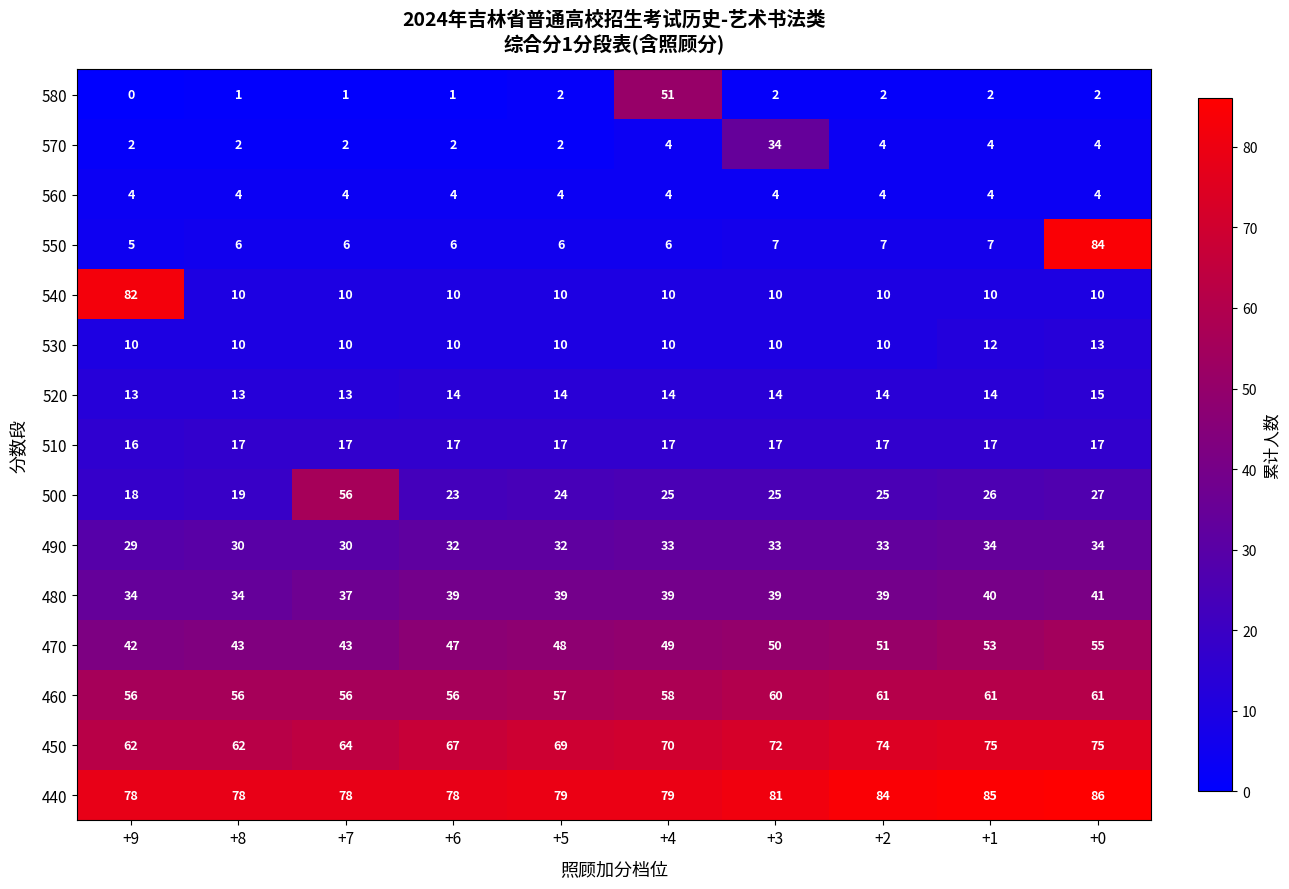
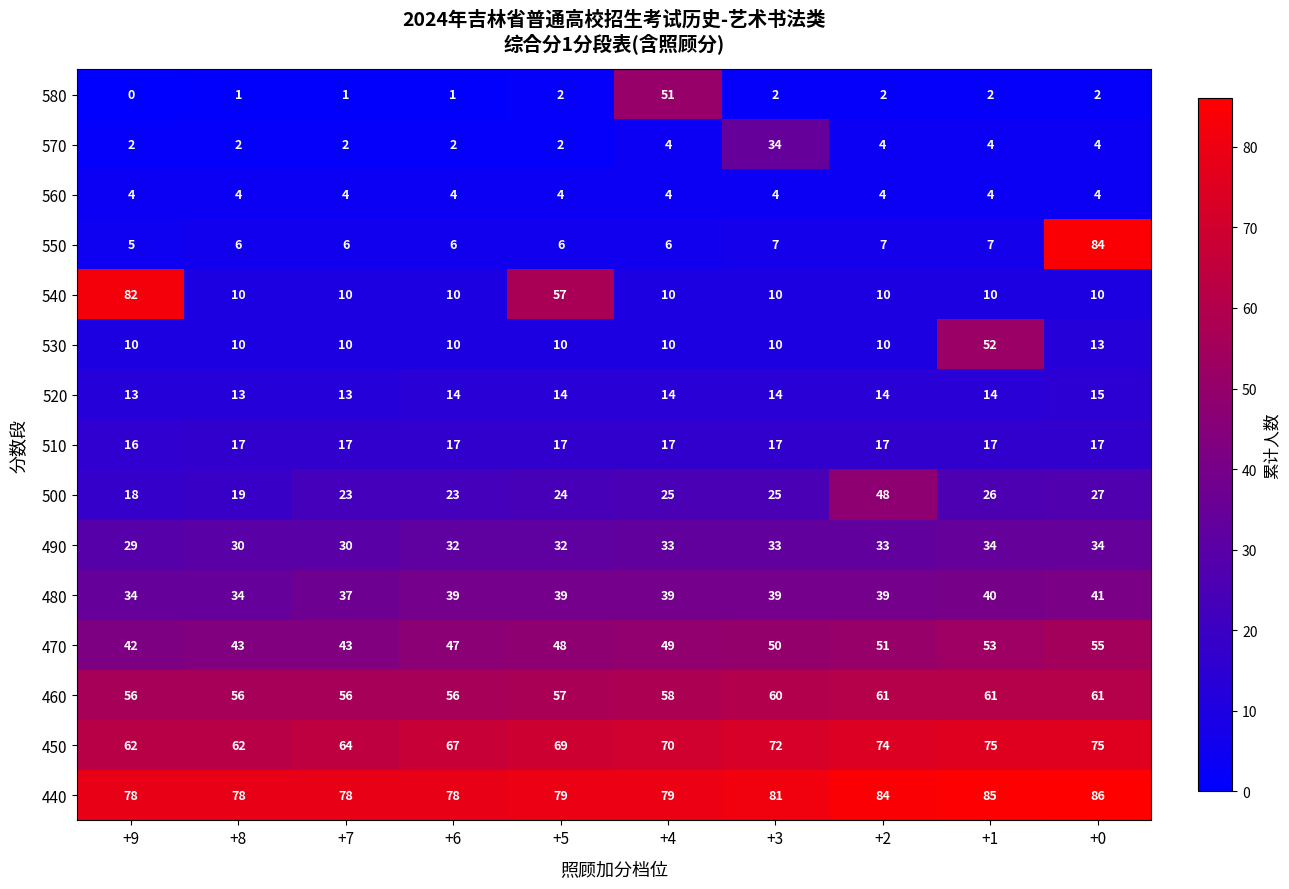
  {
    "580": {
      "+9": 0,
      "+8": 1,
      "+7": 1,
      "+6": 1,
      "+5": 2,
      "+4": 51,
      "+3": 2,
      "+2": 2,
      "+1": 2,
      "+0": 2
    },
    "570": {
      "+9": 2,
      "+8": 2,
      "+7": 2,
      "+6": 2,
      "+5": 2,
      "+4": 4,
      "+3": 34,
      "+2": 4,
      "+1": 4,
      "+0": 4
    },
    "560": {
      "+9": 4,
      "+8": 4,
      "+7": 4,
      "+6": 4,
      "+5": 4,
      "+4": 4,
      "+3": 4,
      "+2": 4,
      "+1": 4,
      "+0": 4
    },
    "550": {
      "+9": 5,
      "+8": 6,
      "+7": 6,
      "+6": 6,
      "+5": 6,
      "+4": 6,
      "+3": 7,
      "+2": 7,
      "+1": 7,
      "+0": 84
    },
    "540": {
      "+9": 82,
      "+8": 10,
      "+7": 10,
      "+6": 10,
-     "+5": 10,
+     "+5": 57,
      "+4": 10,
      "+3": 10,
      "+2": 10,
      "+1": 10,
      "+0": 10
    },
    "530": {
      "+9": 10,
      "+8": 10,
      "+7": 10,
      "+6": 10,
      "+5": 10,
      "+4": 10,
      "+3": 10,
      "+2": 10,
-     "+1": 12,
+     "+1": 52,
      "+0": 13
    },
    "520": {
      "+9": 13,
      "+8": 13,
      "+7": 13,
      "+6": 14,
      "+5": 14,
      "+4": 14,
      "+3": 14,
      "+2": 14,
      "+1": 14,
      "+0": 15
    },
    "510": {
      "+9": 16,
      "+8": 17,
      "+7": 17,
      "+6": 17,
      "+5": 17,
      "+4": 17,
      "+3": 17,
      "+2": 17,
      "+1": 17,
      "+0": 17
    },
    "500": {
      "+9": 18,
      "+8": 19,
-     "+7": 56,
+     "+7": 23,
      "+6": 23,
      "+5": 24,
      "+4": 25,
      "+3": 25,
-     "+2": 25,
+     "+2": 48,
      "+1": 26,
      "+0": 27
    },
    "490": {
      "+9": 29,
      "+8": 30,
      "+7": 30,
      "+6": 32,
      "+5": 32,
      "+4": 33,
      "+3": 33,
      "+2": 33,
      "+1": 34,
      "+0": 34
    },
    "480": {
      "+9": 34,
      "+8": 34,
      "+7": 37,
      "+6": 39,
      "+5": 39,
      "+4": 39,
      "+3": 39,
      "+2": 39,
      "+1": 40,
      "+0": 41
    },
    "470": {
      "+9": 42,
      "+8": 43,
      "+7": 43,
      "+6": 47,
      "+5": 48,
      "+4": 49,
      "+3": 50,
      "+2": 51,
      "+1": 53,
      "+0": 55
    },
    "460": {
      "+9": 56,
      "+8": 56,
      "+7": 56,
      "+6": 56,
      "+5": 57,
      "+4": 58,
      "+3": 60,
      "+2": 61,
      "+1": 61,
      "+0": 61
    },
    "450": {
      "+9": 62,
      "+8": 62,
      "+7": 64,
      "+6": 67,
      "+5": 69,
      "+4": 70,
      "+3": 72,
      "+2": 74,
      "+1": 75,
      "+0": 75
    },
    "440": {
      "+9": 78,
      "+8": 78,
      "+7": 78,
      "+6": 78,
      "+5": 79,
      "+4": 79,
      "+3": 81,
      "+2": 84,
      "+1": 85,
      "+0": 86
    }
  }
